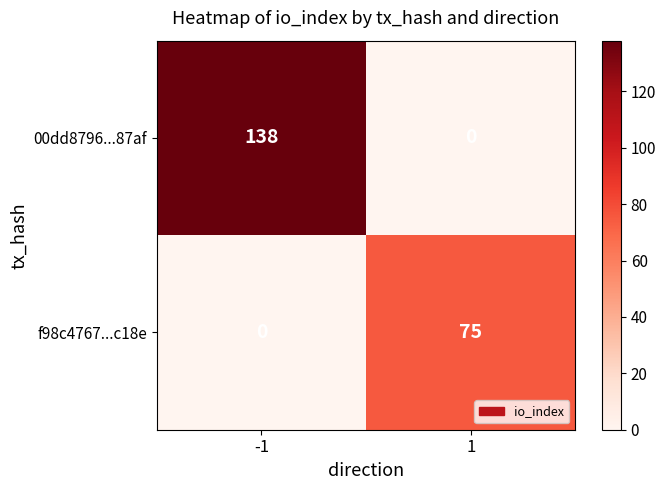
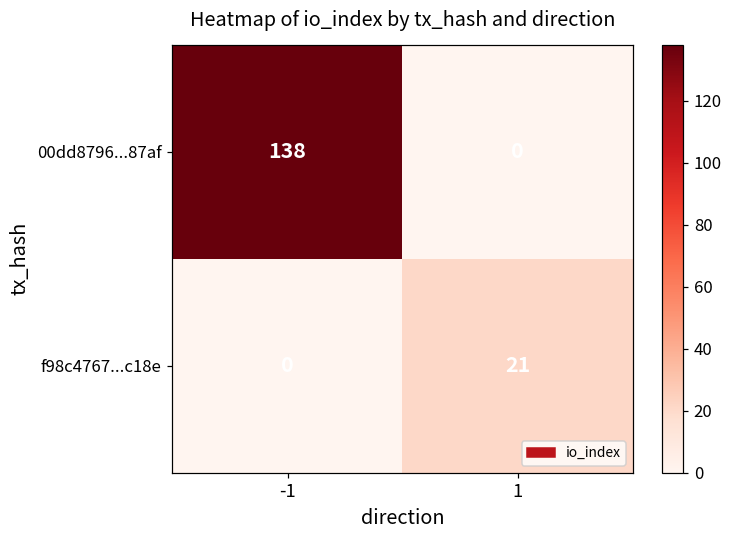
  {
    "00dd8796...87af": {
      "-1": 138
    },
    "f98c4767...c18e": {
-     "1": 75
+     "1": 21
    }
  }
